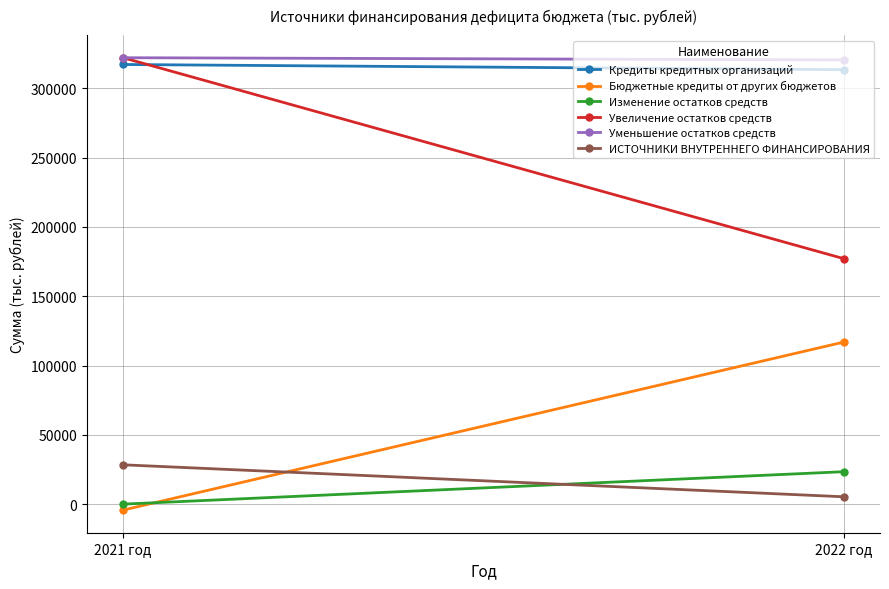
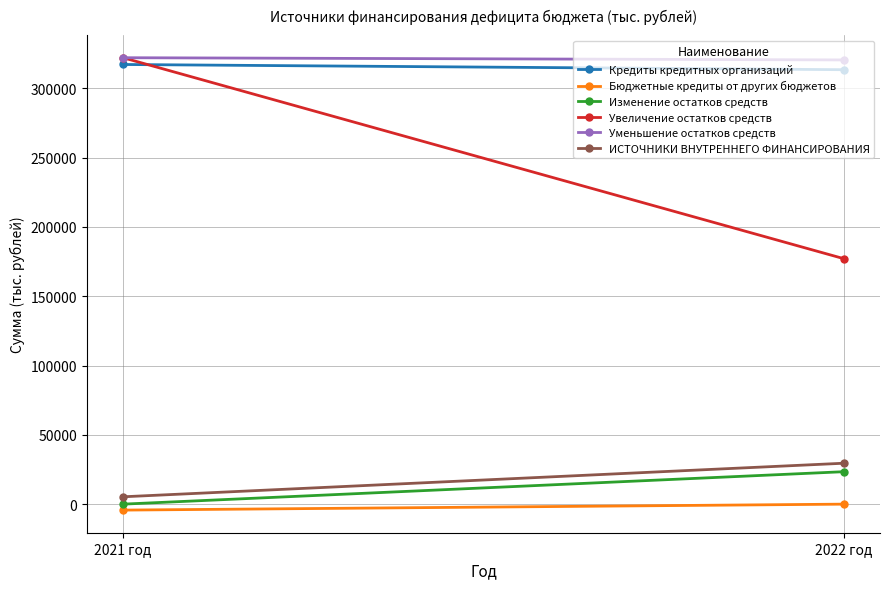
  {
    "Кредиты кредитных организаций": {
      "2021 год": 317000
    },
    "Бюджетные кредиты от других бюджетов": {
      "2021 год": -4000,
-     "2022 год": 117000
+     "2022 год": 0
    },
    "Изменение остатков средств": {
      "2021 год": 0,
      "2022 год": 23000
    },
    "Увеличение остатков средств": {
      "2022 год": 177000
    },
    "ИСТОЧНИКИ ВНУТРЕННЕГО ФИНАНСИРОВАНИЯ": {
-     "2021 год": 28000,
-     "2022 год": 5000
+     "2021 год": 5000,
+     "2022 год": 30000
    }
  }
